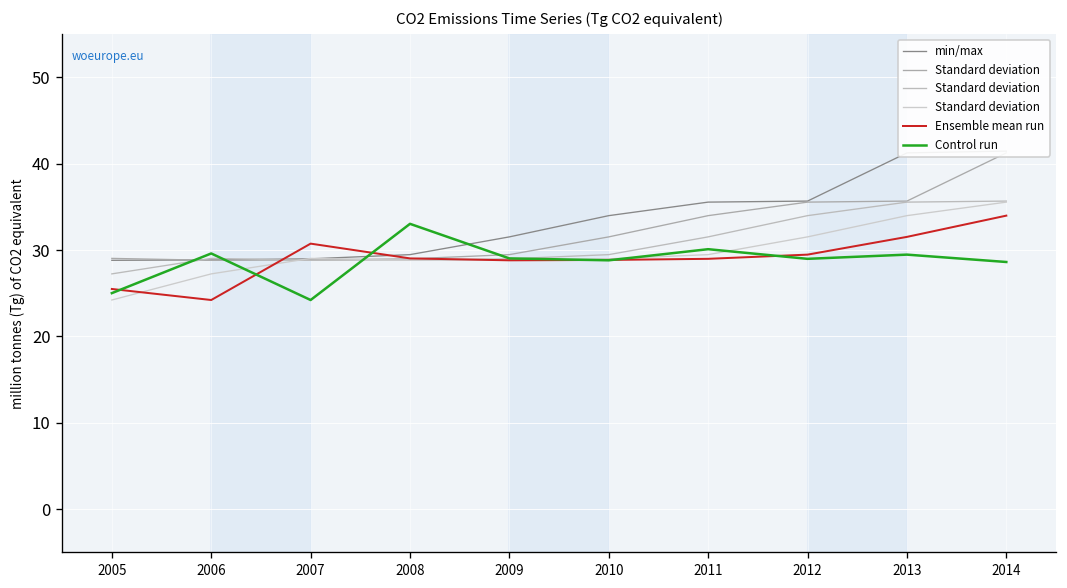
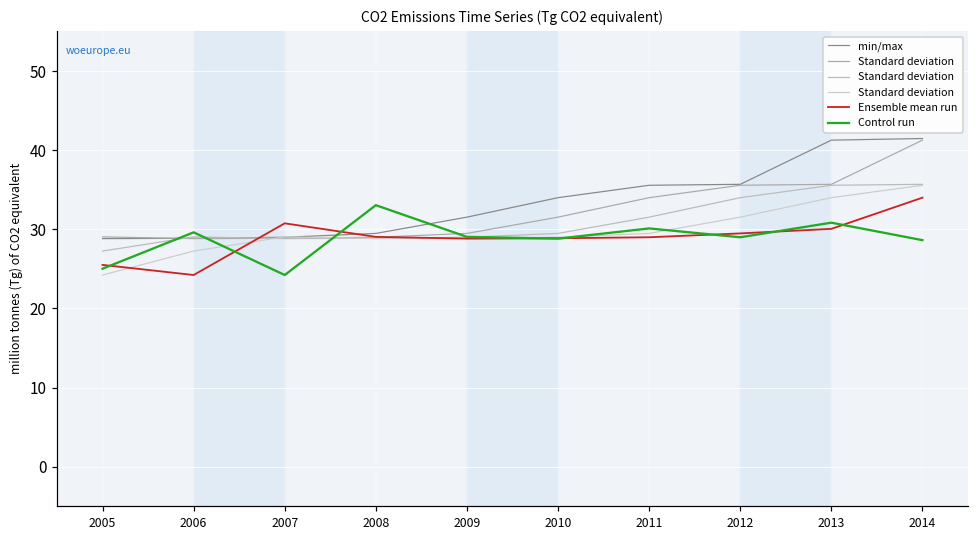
  {
    "Ensemble mean run": {
      "2005": 26,
      "2006": 24,
      "2007": 31,
      "2011": 29,
      "2012": 29,
-     "2013": 32,
+     "2013": 30,
      "2014": 34
    },
    "Control run": {
      "2005": 25,
      "2006": 30,
      "2007": 24,
      "2008": 33,
      "2011": 30,
      "2012": 29,
-     "2013": 29,
+     "2013": 31,
      "2014": 29
    }
  }
